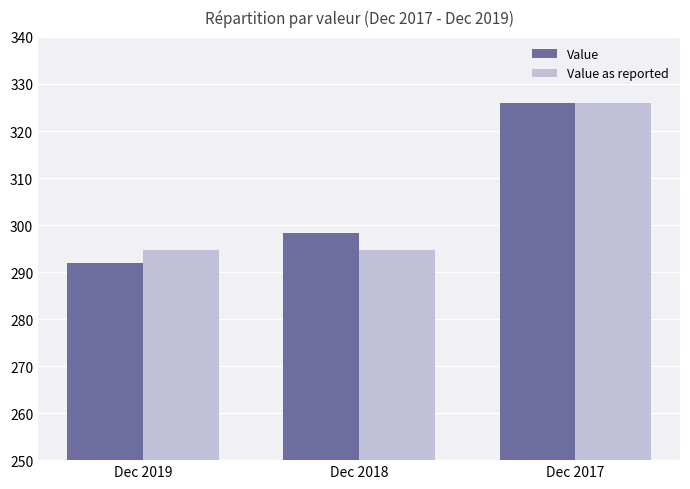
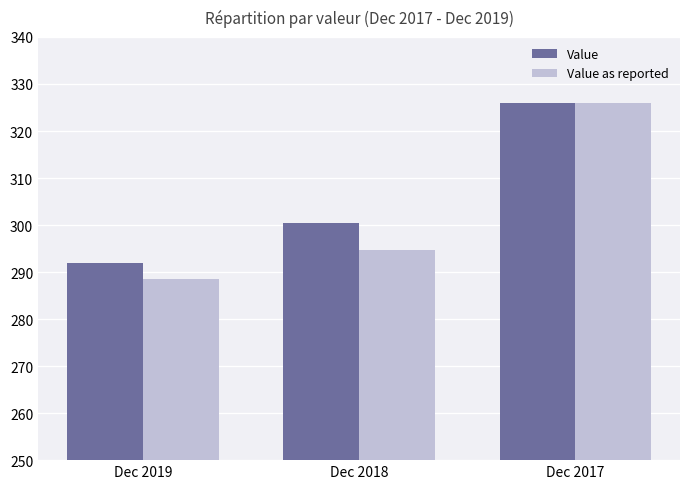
  {
    "Value": {
      "Dec 2019": 292,
-     "Dec 2018": 298,
+     "Dec 2018": 300,
      "Dec 2017": 326
    },
    "Value as reported": {
-     "Dec 2019": 295,
+     "Dec 2019": 289,
      "Dec 2018": 295,
      "Dec 2017": 326
    }
  }
